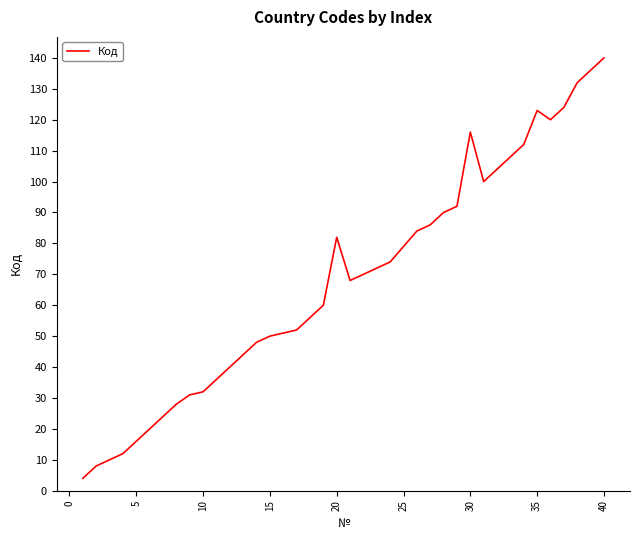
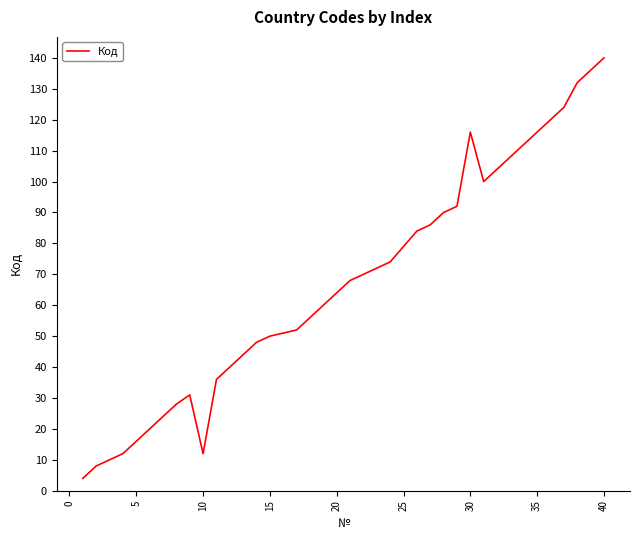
  {
    "5": 16,
-   "10": 32,
+   "10": 12,
    "15": 50,
-   "20": 82,
+   "20": 64,
    "25": 79,
    "30": 116,
-   "35": 123,
+   "35": 116,
    "40": 140
  }
